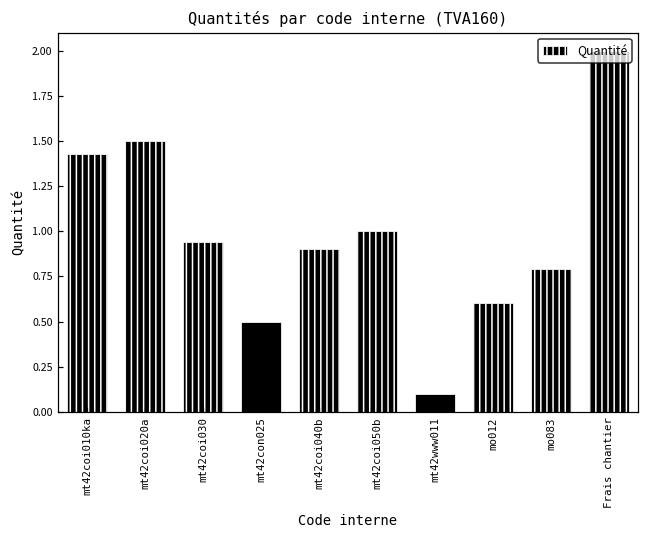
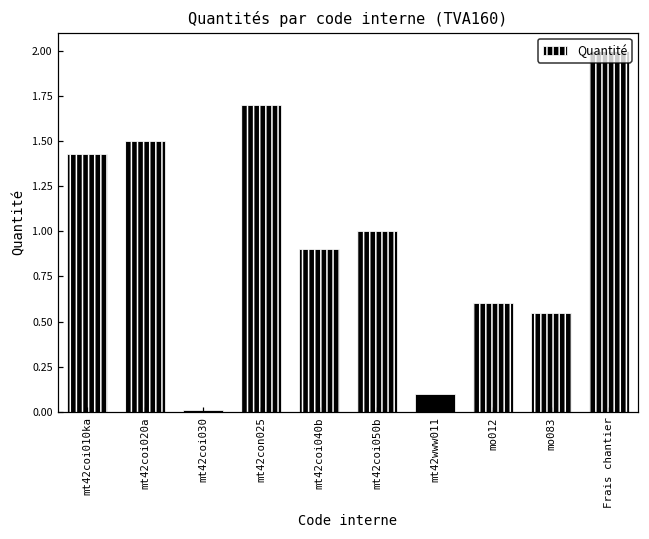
  {
    "mt42coi010ka": 1.43,
    "mt42coi020a": 1.50,
-   "mt42coi030": 0.94,
-   "mt42con025": 0.5,
+   "mt42coi030": 0.01,
+   "mt42con025": 1.7,
    "mt42coi040b": 0.90,
    "mt42coi050b": 1.00,
    "mt42www011": 0.10,
    "mo012": 0.60,
-   "mo083": 0.79
+   "mo083": 0.55
  }
